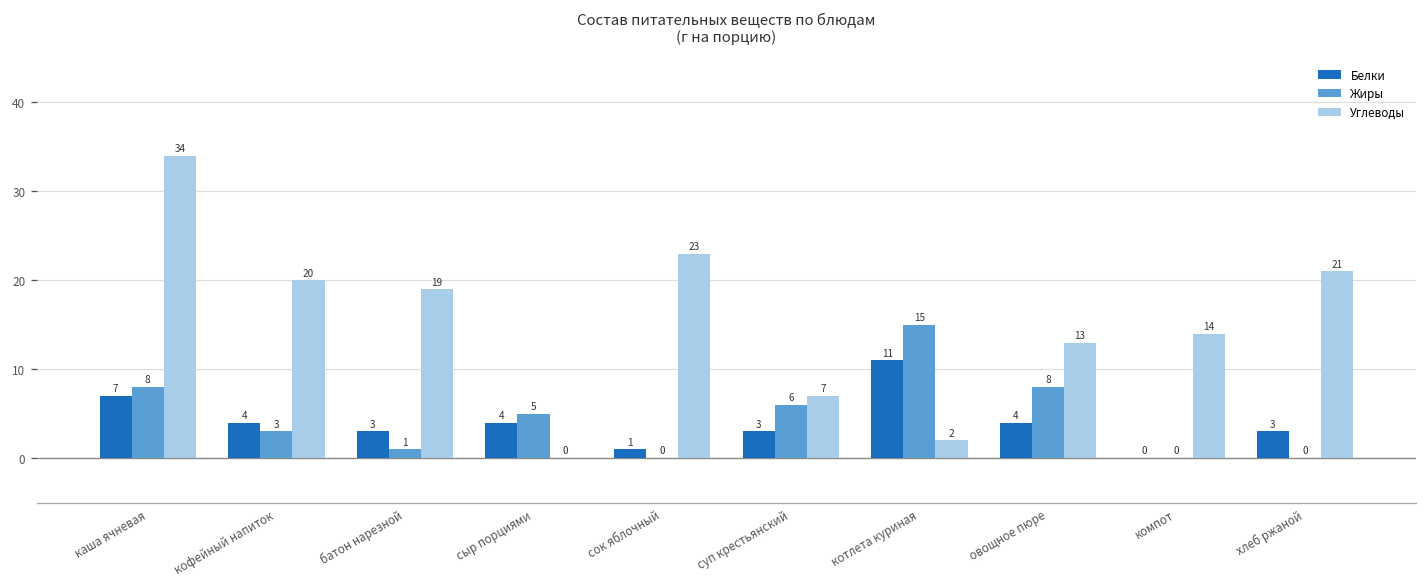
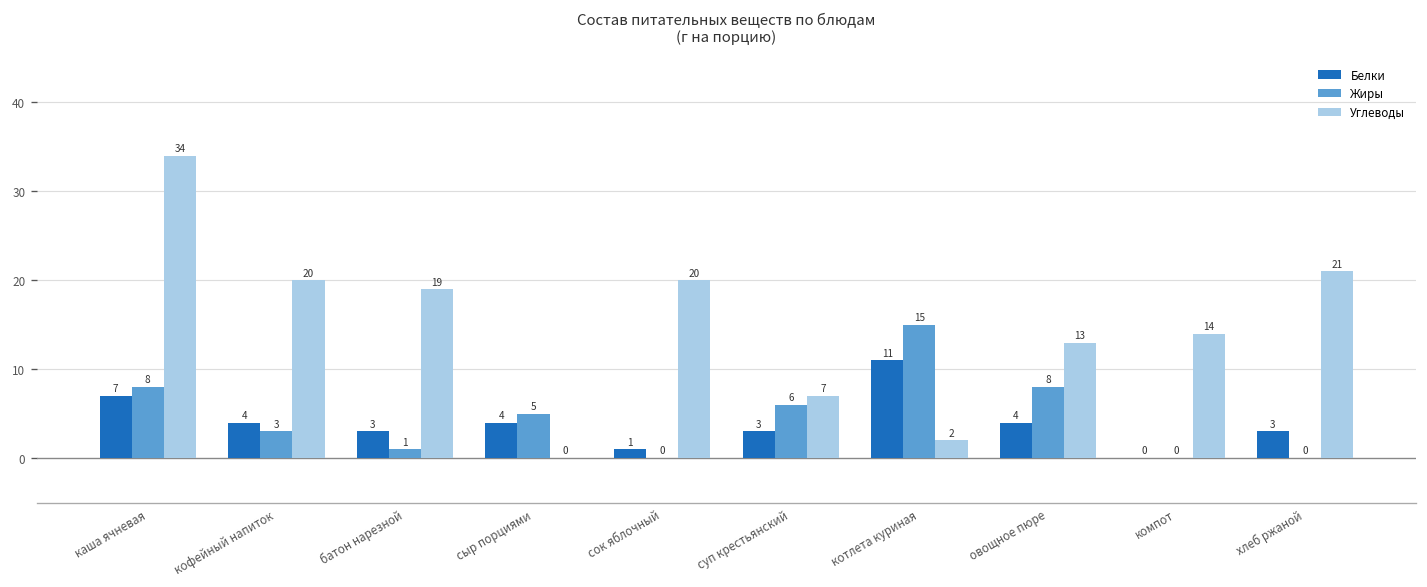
  {
    "Белки": {
      "каша ячневая": 7,
      "кофейный напиток": 4,
      "батон нарезной": 3,
      "сыр порциями": 4,
      "сок яблочный": 1,
      "суп крестьянский": 3,
      "котлета куриная": 11,
      "овощное пюре": 4,
      "компот": 0,
      "хлеб ржаной": 3
    },
    "Жиры": {
      "каша ячневая": 8,
      "кофейный напиток": 3,
      "батон нарезной": 1,
      "сыр порциями": 5,
      "сок яблочный": 0,
      "суп крестьянский": 6,
      "котлета куриная": 15,
      "овощное пюре": 8,
      "компот": 0,
      "хлеб ржаной": 0
    },
    "Углеводы": {
      "каша ячневая": 34,
      "кофейный напиток": 20,
      "батон нарезной": 19,
      "сыр порциями": 0,
-     "сок яблочный": 23,
+     "сок яблочный": 20,
      "суп крестьянский": 7,
      "котлета куриная": 2,
      "овощное пюре": 13,
      "компот": 14,
      "хлеб ржаной": 21
    }
  }
